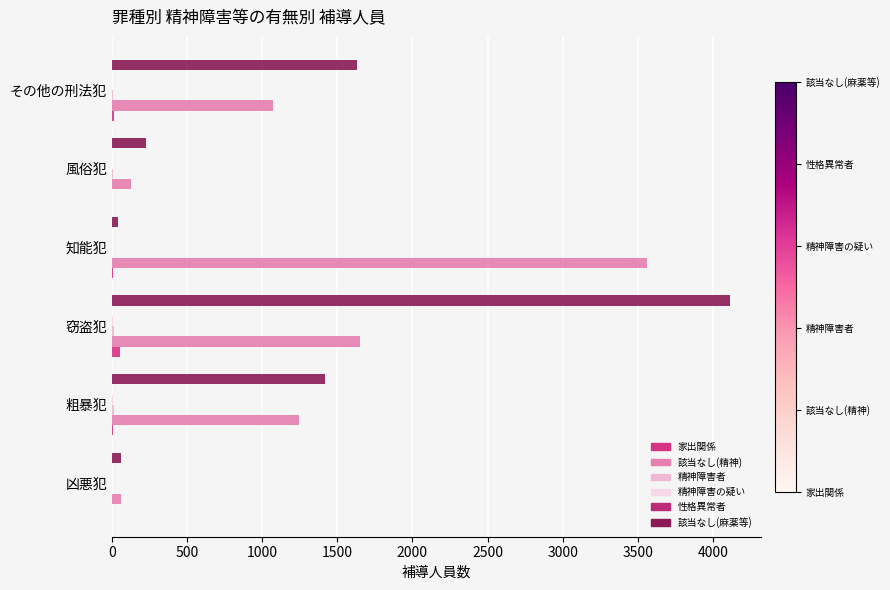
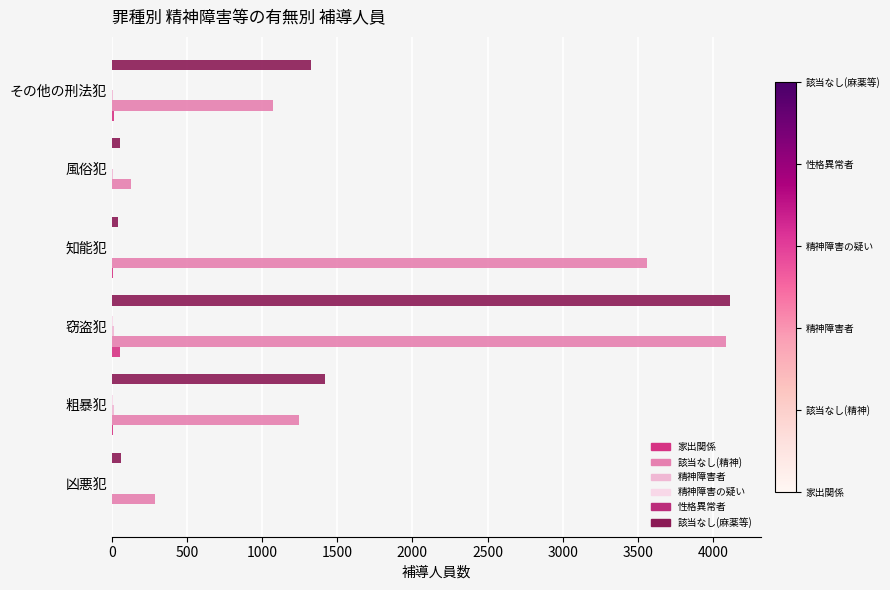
  {
    "該当なし(精神)": {
      "その他の刑法犯": 1070,
      "風俗犯": 130,
      "知能犯": 3560,
-     "窃盗犯": 1650,
+     "窃盗犯": 4090,
      "粗暴犯": 1240,
-     "凶悪犯": 60
+     "凶悪犯": 290
    },
    "該当なし(麻薬等)": {
-     "その他の刑法犯": 1630,
-     "風俗犯": 230,
+     "その他の刑法犯": 1330,
+     "風俗犯": 50,
      "知能犯": 40,
      "窃盗犯": 4120,
      "粗暴犯": 1420,
      "凶悪犯": 60
    }
  }
